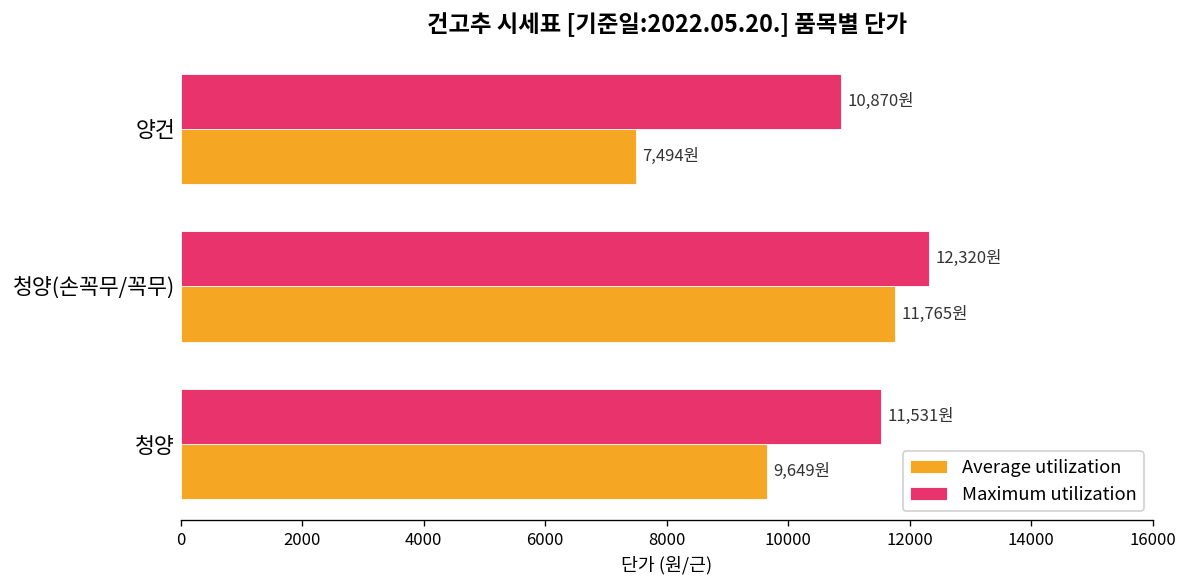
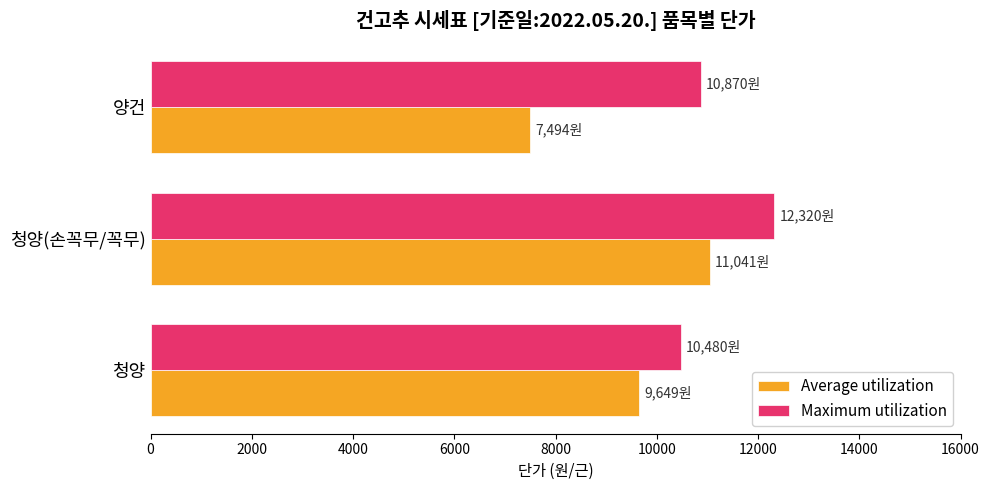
  {
    "Average utilization": {
      "양건": "7,494원",
-     "청양(손꼭무/꼭무)": "11,765원",
+     "청양(손꼭무/꼭무)": "11,041원",
      "청양": "9,649원"
    },
    "Maximum utilization": {
      "양건": "10,870원",
      "청양(손꼭무/꼭무)": "12,320원",
-     "청양": "11,531원"
+     "청양": "10,480원"
    }
  }
